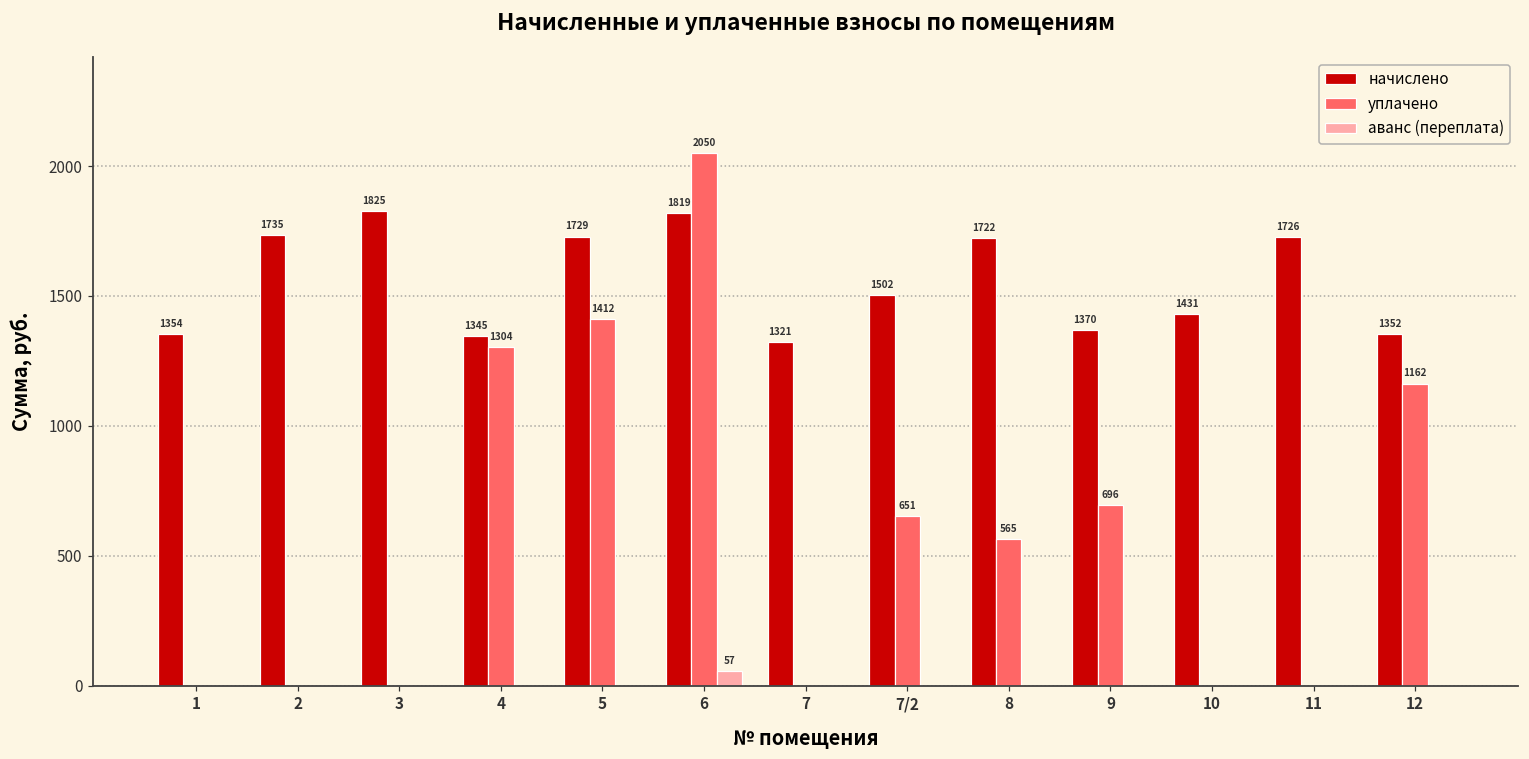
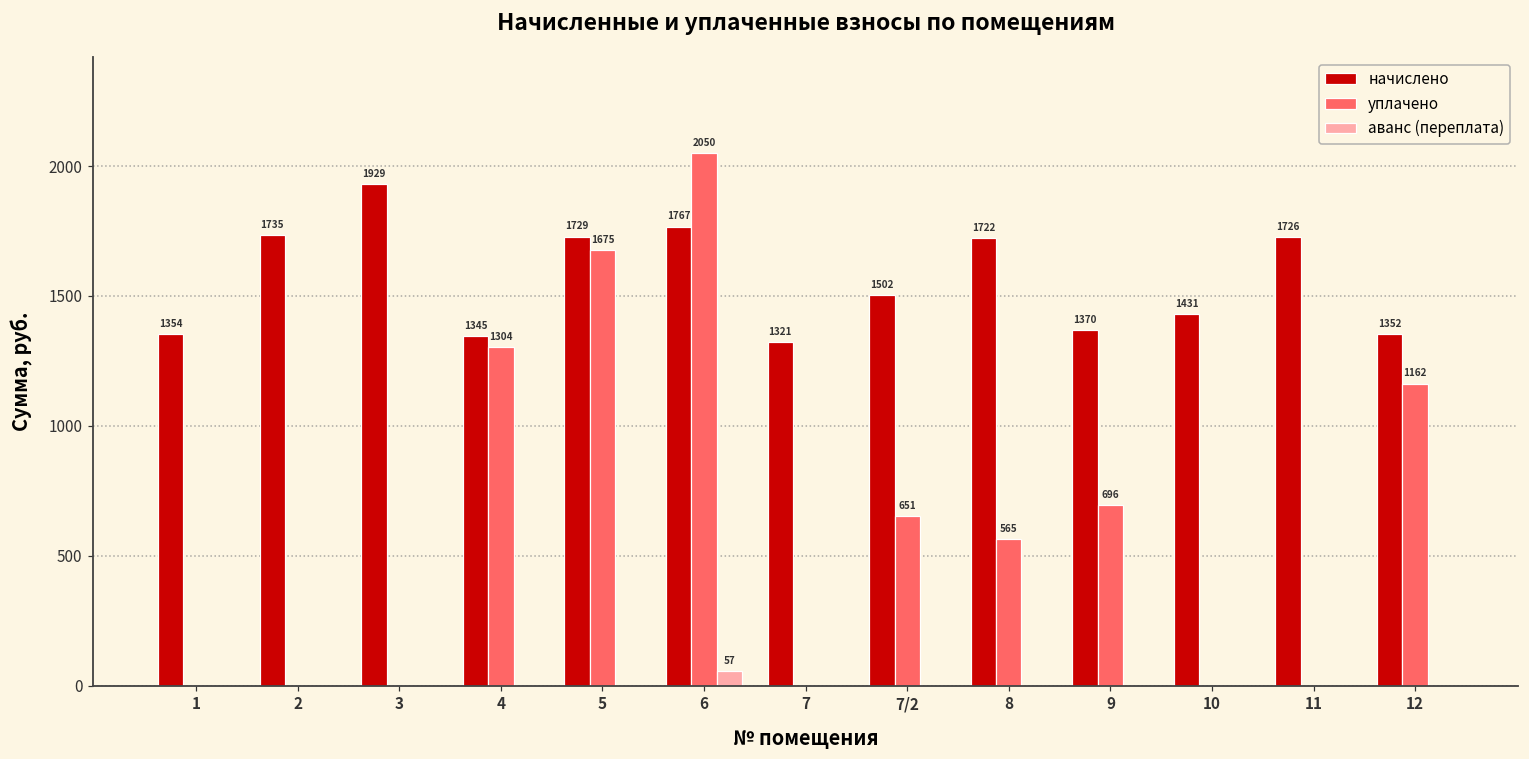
  {
    "начислено": {
      "1": 1354,
      "2": 1735,
-     "3": 1825,
+     "3": 1929,
      "4": 1345,
      "5": 1729,
-     "6": 1819,
+     "6": 1767,
      "7": 1321,
      "7/2": 1502,
      "8": 1722,
      "9": 1370,
      "10": 1431,
      "11": 1726,
      "12": 1352
    },
    "уплачено": {
      "4": 1304,
-     "5": 1412,
+     "5": 1675,
      "6": 2050,
      "7/2": 651,
      "8": 565,
      "9": 696,
      "12": 1162
    },
    "аванс (переплата)": {
      "6": 57
    }
  }
